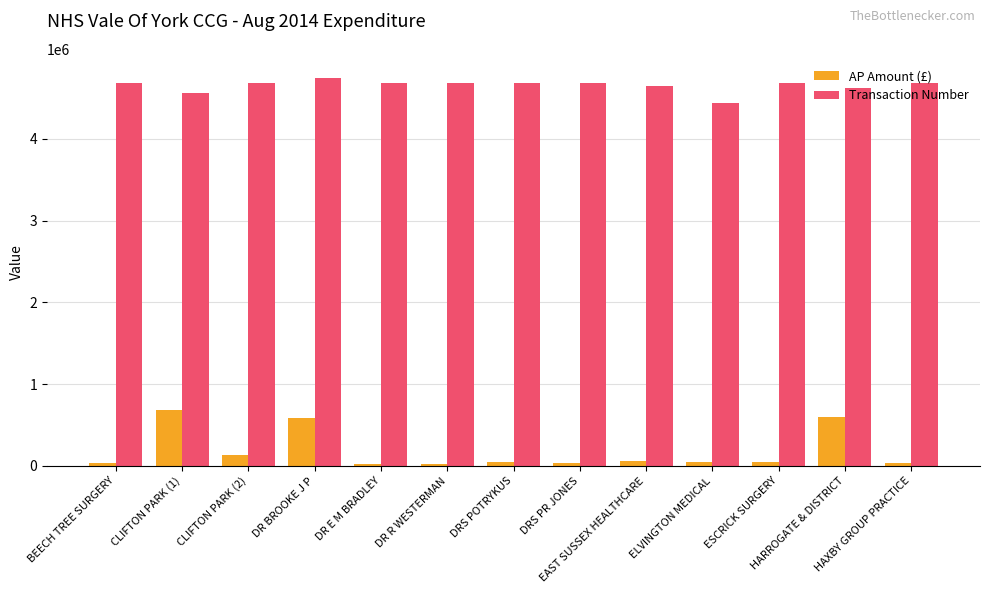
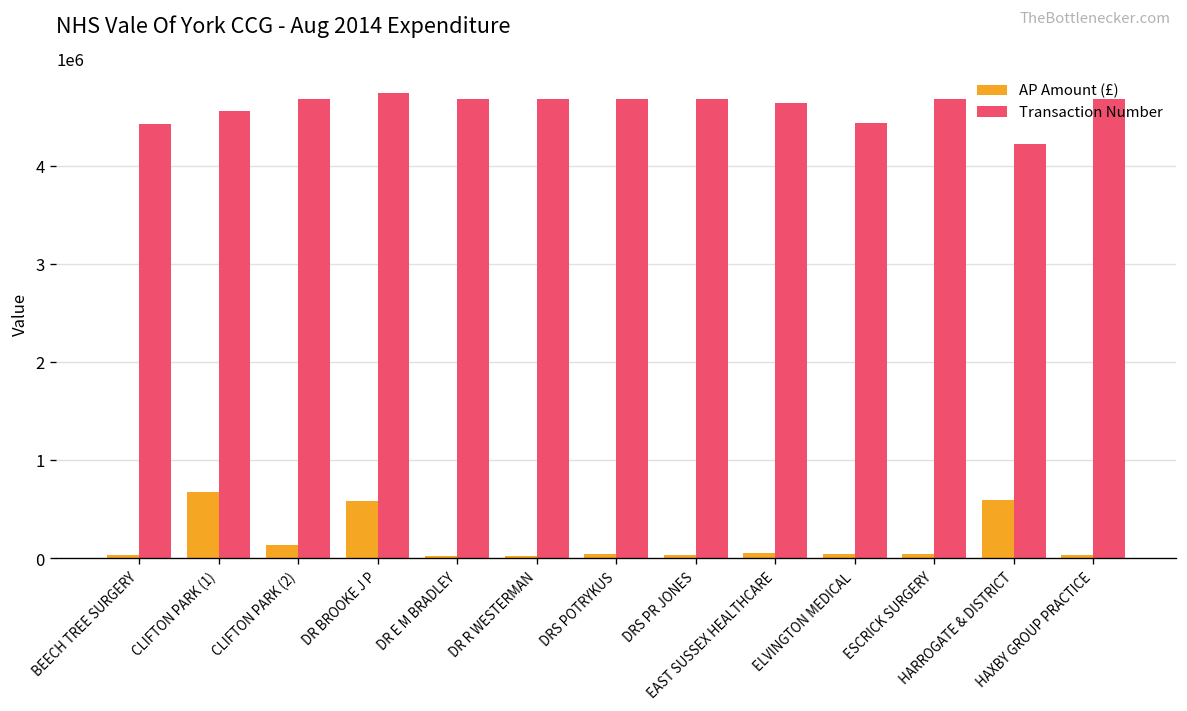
  {
    "AP Amount (£)": {
      "BEECH TREE SURGERY": 0,
      "CLIFTON PARK (1)": 700000,
      "CLIFTON PARK (2)": 100000,
      "DR BROOKE J P": 600000,
      "DRS POTRYKUS": 0,
      "DRS PR JONES": 0,
      "EAST SUSSEX HEALTHCARE": 100000,
      "ELVINGTON MEDICAL": 0,
      "ESCRICK SURGERY": 0,
      "HARROGATE & DISTRICT": 600000
    },
    "Transaction Number": {
-     "BEECH TREE SURGERY": 4700000,
+     "BEECH TREE SURGERY": 4400000,
      "CLIFTON PARK (1)": 4600000,
      "CLIFTON PARK (2)": 4700000,
      "DR BROOKE J P": 4700000,
      "DR E M BRADLEY": 4700000,
      "DR R WESTERMAN": 4700000,
      "DRS POTRYKUS": 4700000,
      "DRS PR JONES": 4700000,
      "EAST SUSSEX HEALTHCARE": 4600000,
      "ELVINGTON MEDICAL": 4400000,
      "ESCRICK SURGERY": 4700000,
-     "HARROGATE & DISTRICT": 4600000,
+     "HARROGATE & DISTRICT": 4200000,
      "HAXBY GROUP PRACTICE": 4700000
    }
  }
